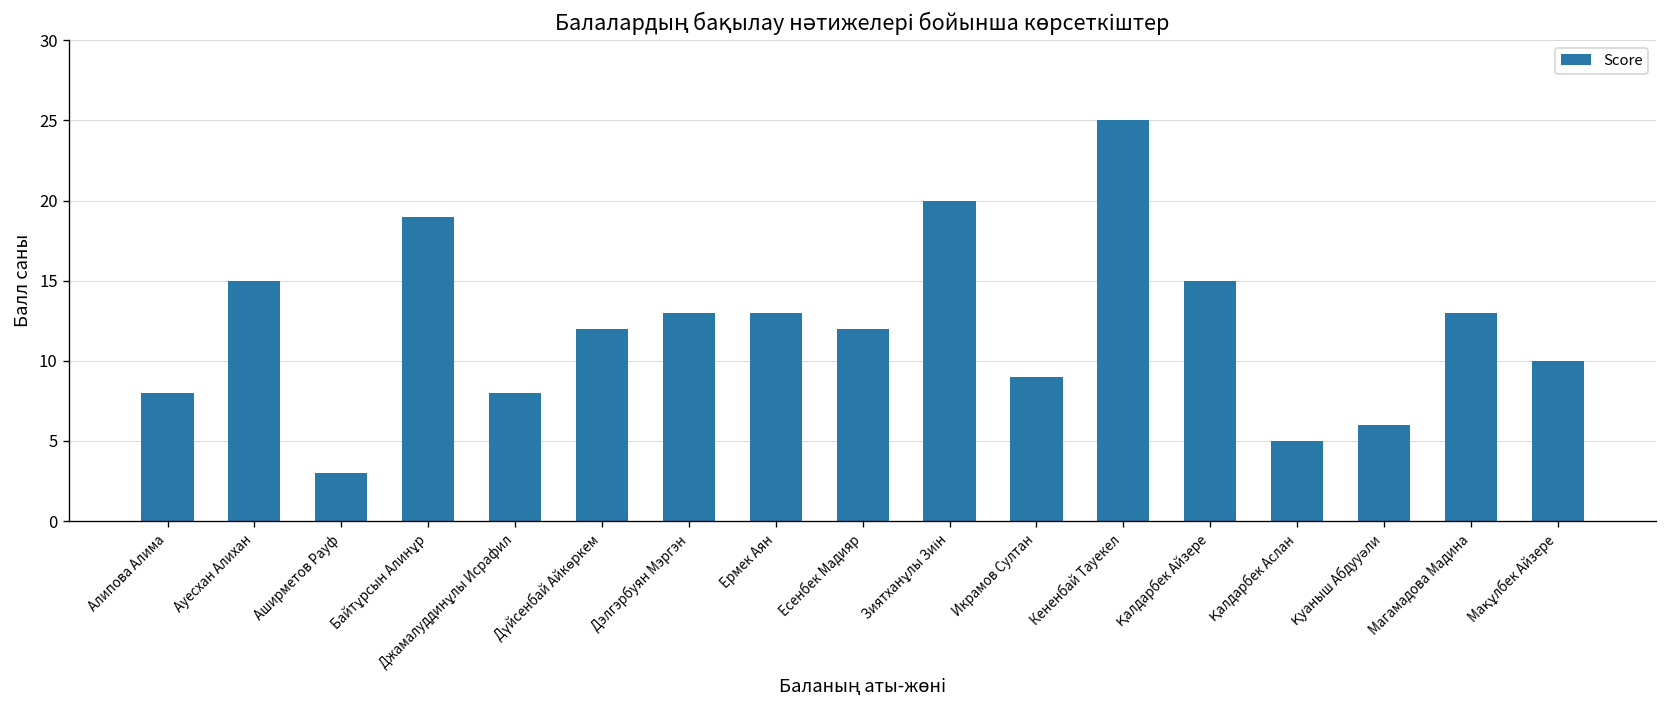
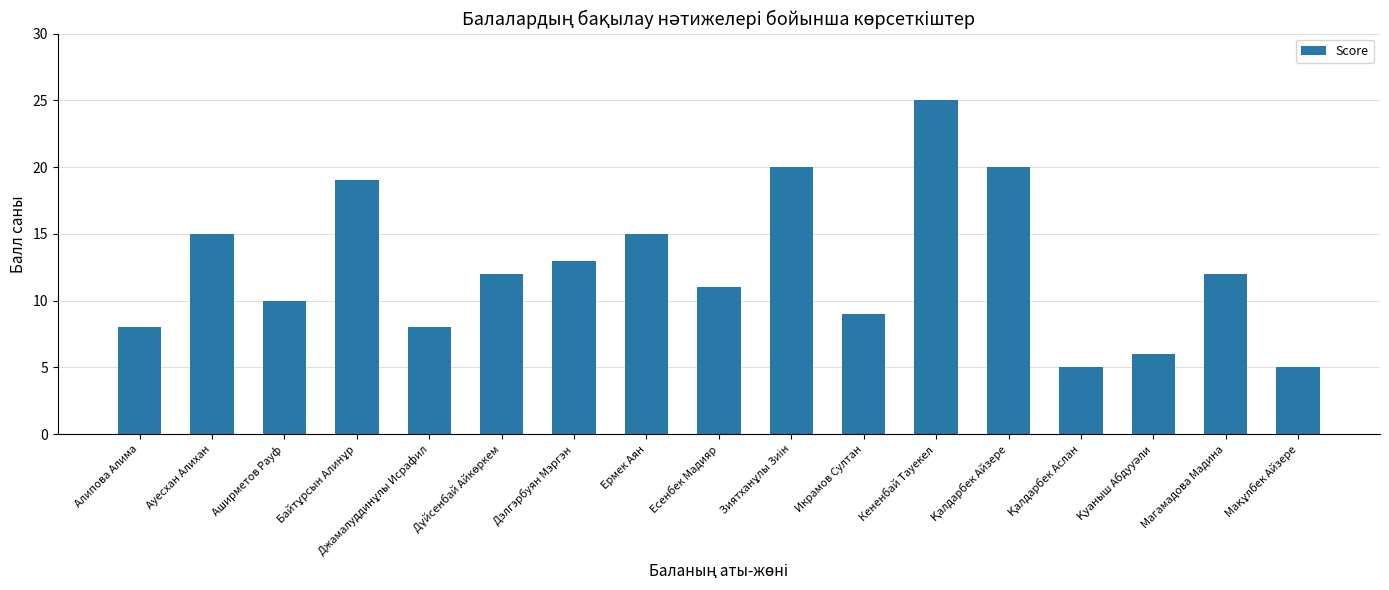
  {
    "Алипова Алима": 8,
    "Ауесхан Алихан": 15,
-   "Аширметов Рауф": 3,
+   "Аширметов Рауф": 10,
    "Байтұрсын Алинұр": 19,
    "Джамалуддинұлы Исрафил": 8,
    "Дүйсенбай Айкөркем": 12,
    "Дэлгэрбуян Мэргэн": 13,
-   "Ермек Аян": 13,
-   "Есенбек Мадияр": 12,
+   "Ермек Аян": 15,
+   "Есенбек Мадияр": 11,
    "Зиятханұлы Зиін": 20,
    "Икрамов Султан": 9,
    "Кененбай Тауекел": 25,
-   "Қалдарбек Айзере": 15,
+   "Қалдарбек Айзере": 20,
    "Қалдарбек Аслан": 5,
    "Қуаныш Абдууәли": 6,
-   "Магамадова Мадина": 13,
-   "Мақұлбек Айзере": 10
+   "Магамадова Мадина": 12,
+   "Мақұлбек Айзере": 5
  }
